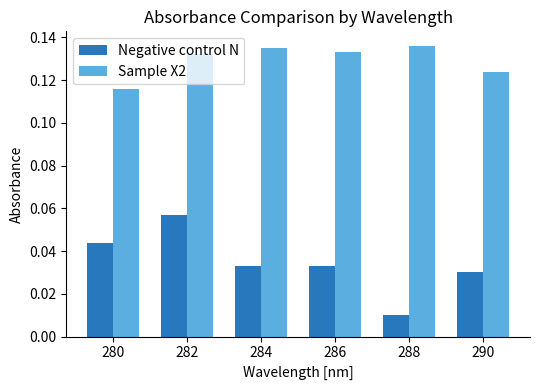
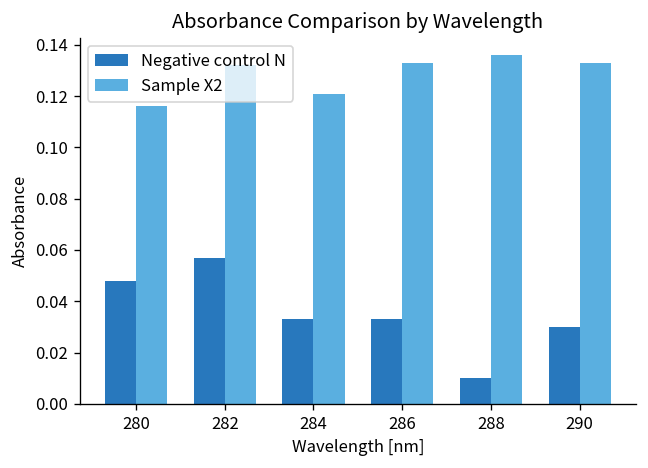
  {
    "Negative control N": {
-     "280": 0.044,
+     "280": 0.048,
      "282": 0.057,
      "284": 0.033,
      "286": 0.033,
      "288": 0.010,
      "290": 0.030
    },
    "Sample X2": {
      "280": 0.116,
-     "284": 0.135,
+     "284": 0.121,
      "286": 0.133,
      "288": 0.136,
-     "290": 0.124
+     "290": 0.133
    }
  }
